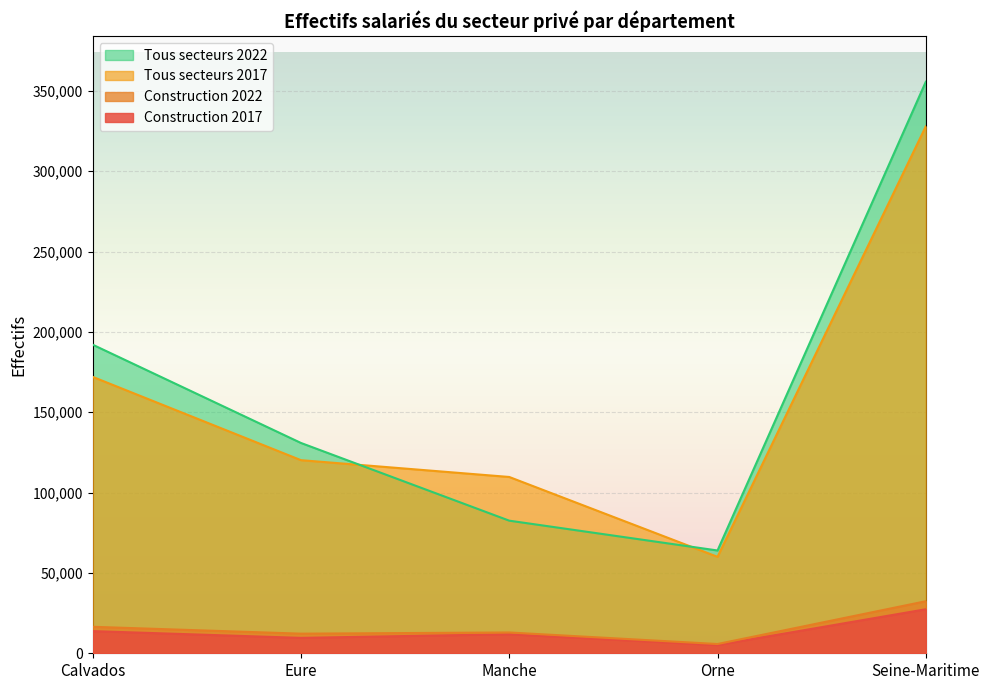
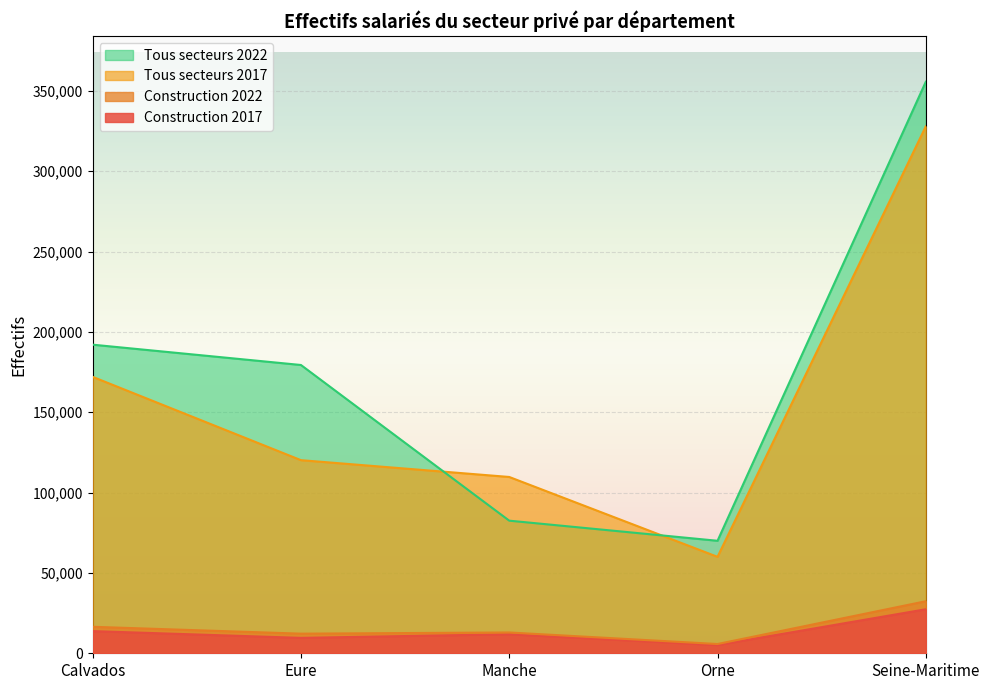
  {
    "Tous secteurs 2022": {
      "Calvados": "192,000",
-     "Eure": "131,000",
+     "Eure": "179,000",
      "Manche": "83,000",
-     "Orne": "64,000",
+     "Orne": "70,000",
      "Seine-Maritime": "356,000"
    }
  }
